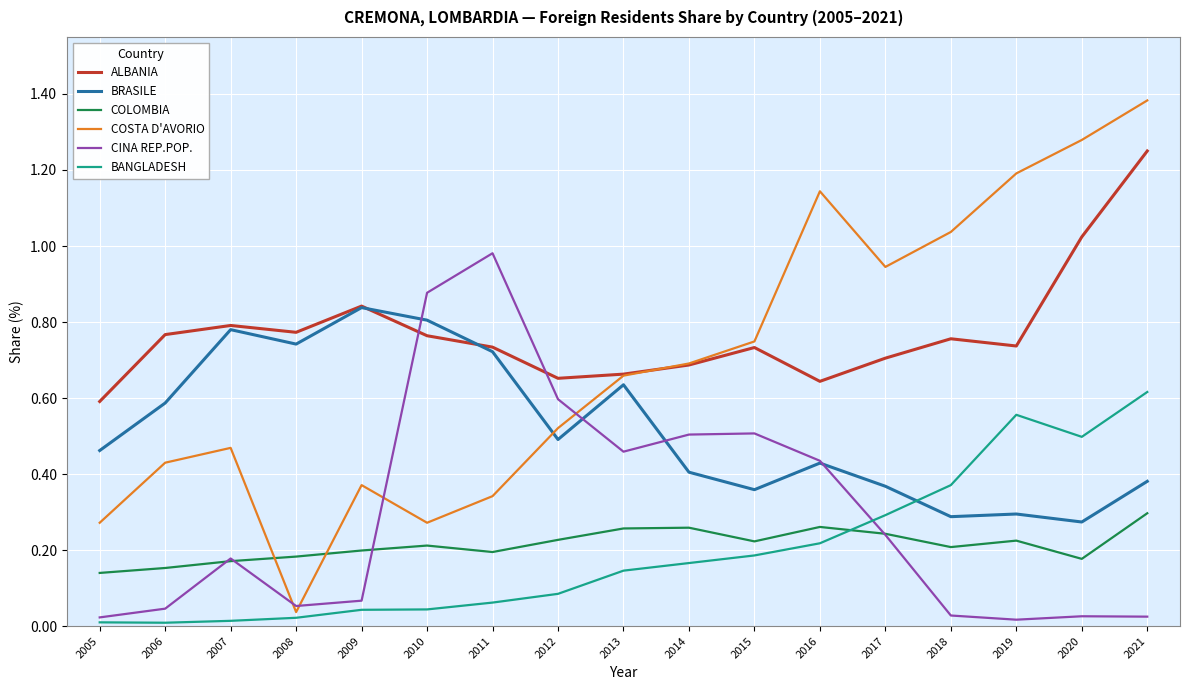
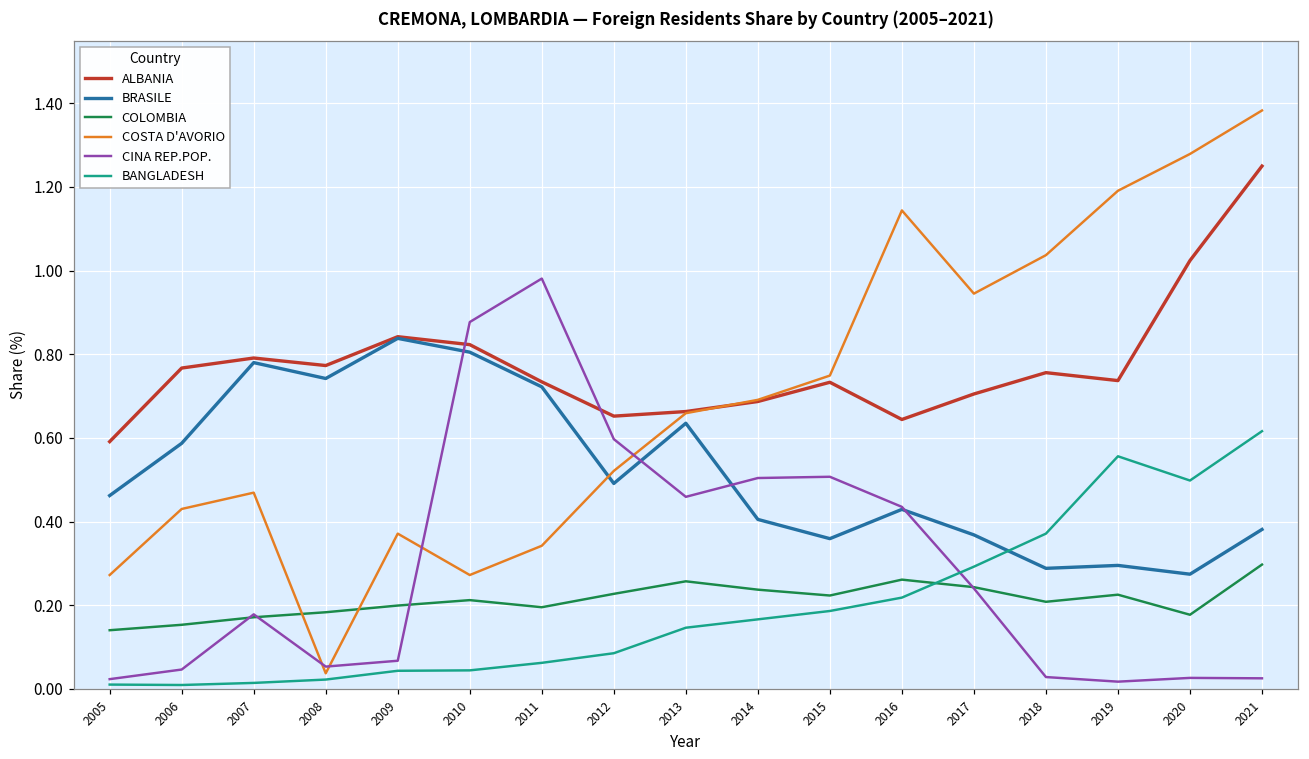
  {
    "ALBANIA": {
      "2005": 0.59,
      "2006": 0.77,
      "2007": 0.79,
      "2008": 0.77,
-     "2010": 0.76,
+     "2010": 0.82,
      "2011": 0.73,
      "2012": 0.65,
      "2015": 0.73,
      "2016": 0.64,
      "2017": 0.71,
      "2018": 0.76,
      "2019": 0.74,
      "2020": 1.02,
      "2021": 1.25
    },
    "COLOMBIA": {
      "2005": 0.14,
      "2006": 0.15,
      "2007": 0.17,
      "2008": 0.18,
      "2009": 0.20,
      "2010": 0.21,
      "2011": 0.20,
      "2012": 0.23,
      "2013": 0.26,
-     "2014": 0.26,
+     "2014": 0.24,
      "2015": 0.22,
      "2016": 0.26,
      "2018": 0.21,
      "2019": 0.23,
      "2020": 0.18,
      "2021": 0.30
    },
    "COSTA D'AVORIO": {
      "2005": 0.27,
      "2006": 0.43,
      "2007": 0.47,
      "2008": 0.04,
      "2009": 0.37,
      "2010": 0.27,
      "2011": 0.34,
      "2012": 0.52,
      "2015": 0.75,
      "2016": 1.14,
      "2017": 0.95,
      "2018": 1.04,
      "2019": 1.19,
      "2020": 1.28,
      "2021": 1.38
    },
    "CINA REP.POP.": {
      "2005": 0.02,
      "2006": 0.05,
      "2007": 0.18,
      "2008": 0.05,
      "2009": 0.07,
      "2010": 0.88,
      "2011": 0.98,
      "2012": 0.60,
      "2013": 0.46,
      "2014": 0.50,
      "2015": 0.51,
      "2018": 0.03,
      "2019": 0.02,
      "2020": 0.03,
      "2021": 0.03
    }
  }
